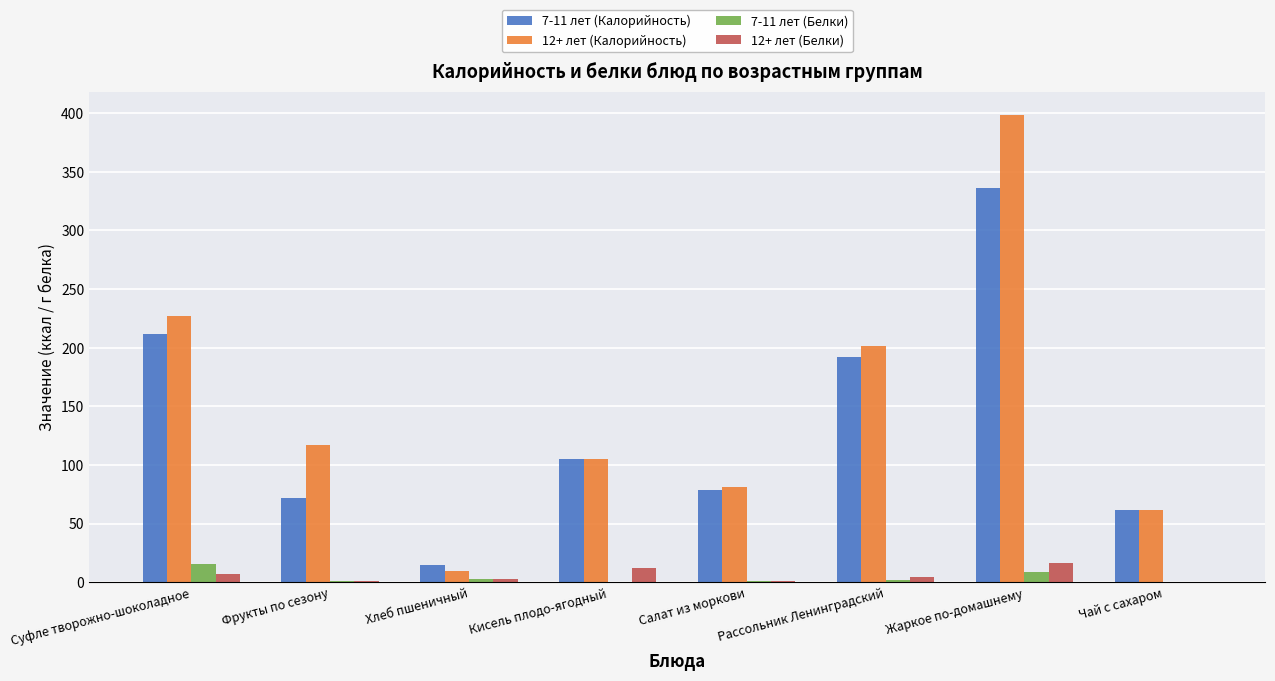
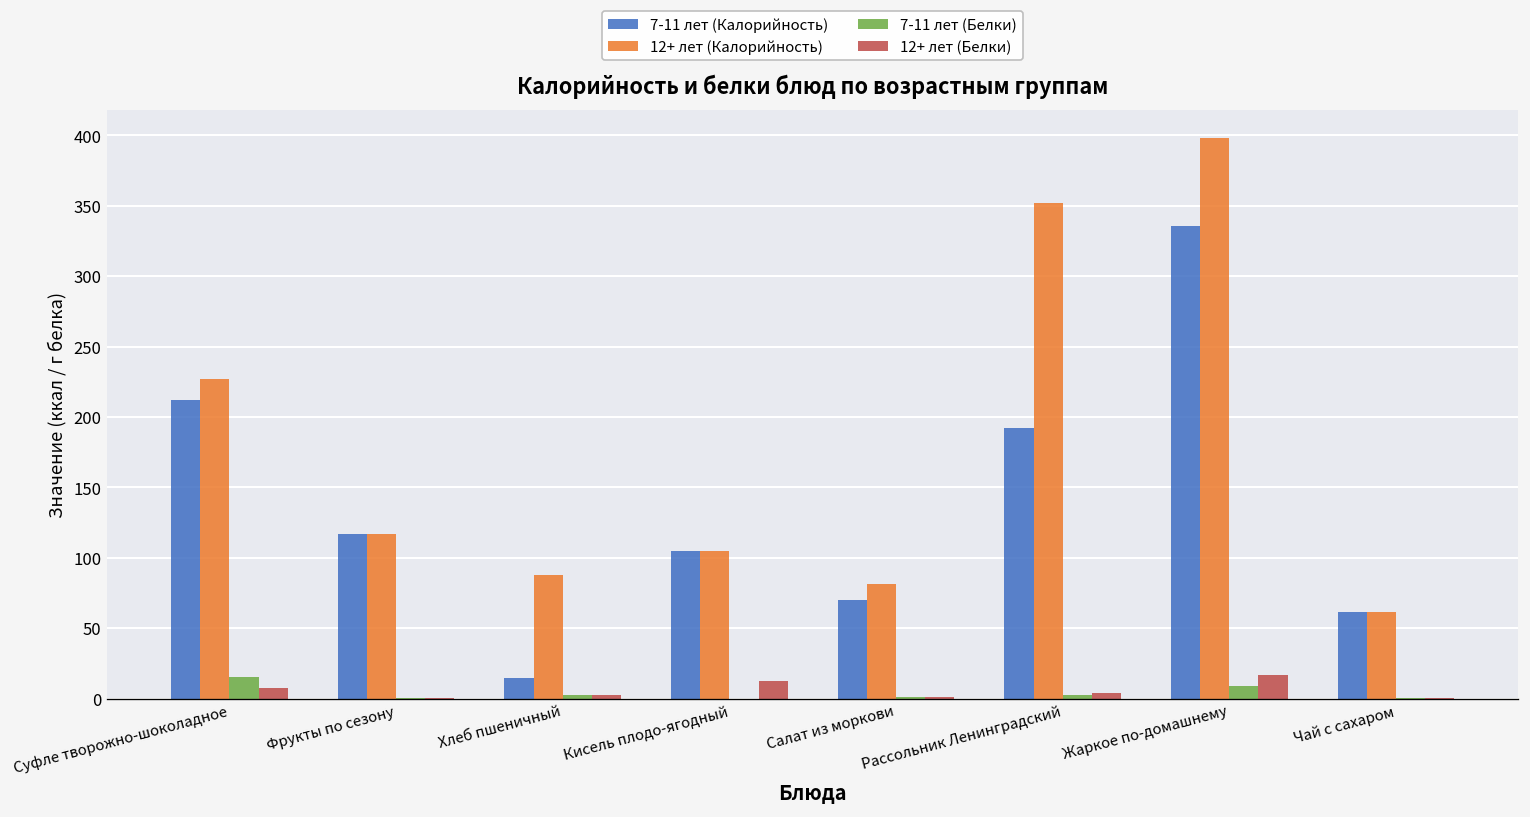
  {
    "7-11 лет (Калорийность)": {
      "Суфле творожно-шоколадное": 212,
-     "Фрукты по сезону": 72,
+     "Фрукты по сезону": 117,
      "Хлеб пшеничный": 15,
      "Кисель плодо-ягодный": 105,
-     "Салат из моркови": 79,
+     "Салат из моркови": 70,
      "Рассольник Ленинградский": 192,
      "Жаркое по-домашнему": 336,
      "Чай с сахаром": 61
    },
    "12+ лет (Калорийность)": {
      "Суфле творожно-шоколадное": 227,
      "Фрукты по сезону": 117,
-     "Хлеб пшеничный": 10,
+     "Хлеб пшеничный": 88,
      "Кисель плодо-ягодный": 105,
      "Салат из моркови": 81,
-     "Рассольник Ленинградский": 201,
+     "Рассольник Ленинградский": 352,
      "Жаркое по-домашнему": 398,
      "Чай с сахаром": 61
    },
    "7-11 лет (Белки)": {
      "Суфле творожно-шоколадное": 16,
      "Хлеб пшеничный": 3,
      "Рассольник Ленинградский": 2,
      "Жаркое по-домашнему": 9
    },
    "12+ лет (Белки)": {
      "Суфле творожно-шоколадное": 8,
      "Хлеб пшеничный": 3,
      "Кисель плодо-ягодный": 12,
      "Рассольник Ленинградский": 4,
      "Жаркое по-домашнему": 17
    }
  }
